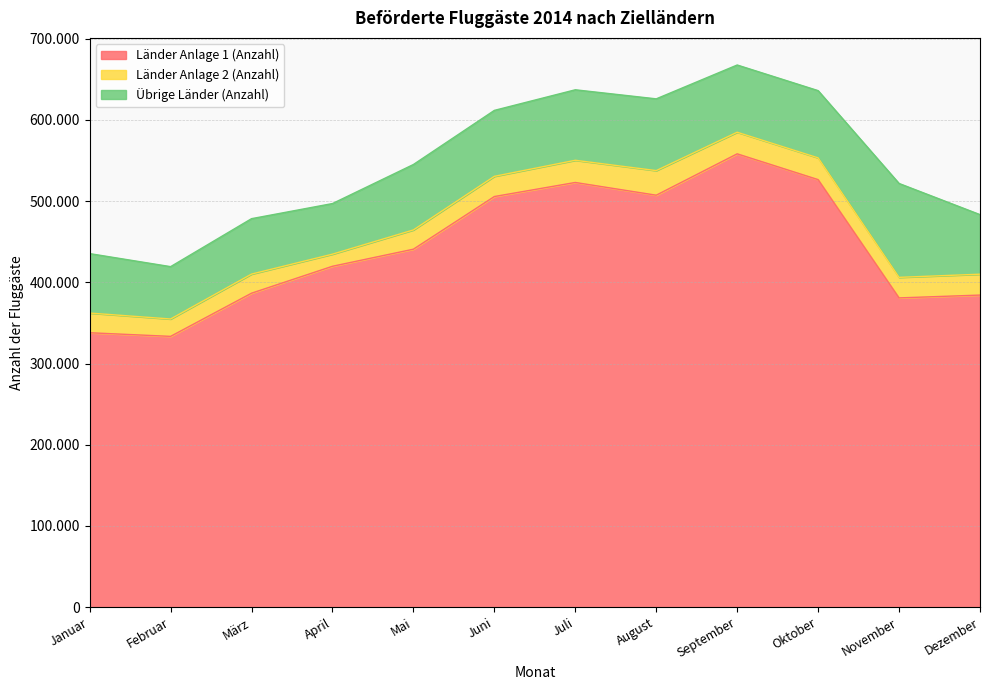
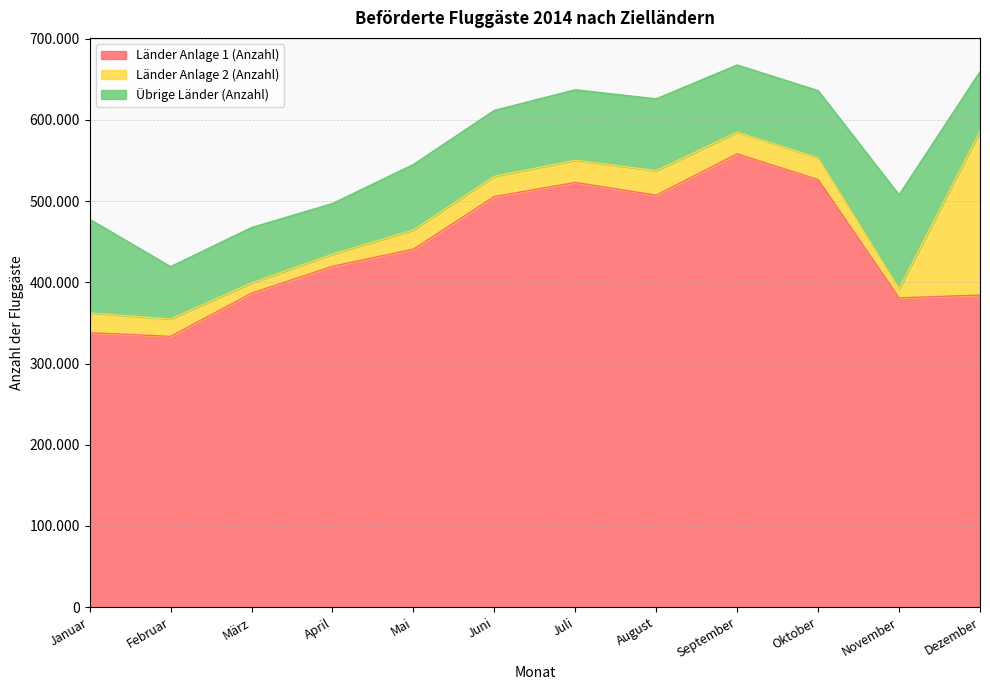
  {
    "Länder Anlage 1 (Anzahl)": {
      "Januar": 340,
      "Februar": 330,
      "März": 390,
      "April": 420,
      "Mai": 440,
      "Juni": 510,
      "Juli": 520,
      "August": 510,
      "September": 560,
      "Oktober": 530,
      "November": 380,
      "Dezember": 380
    },
    "Länder Anlage 2 (Anzahl)": {
      "Januar": 20,
      "Februar": 20,
-     "März": 20,
+     "März": 10,
      "April": 10,
      "Mai": 20,
      "Juni": 20,
      "Juli": 30,
      "August": 30,
      "September": 30,
      "Oktober": 30,
-     "November": 30,
-     "Dezember": 30
+     "November": 10,
+     "Dezember": 200
    },
    "Übrige Länder (Anzahl)": {
-     "Januar": 70,
+     "Januar": 120,
      "Februar": 60,
      "März": 70,
      "April": 60,
      "Mai": 80,
      "Juni": 80,
      "Juli": 90,
      "August": 90,
      "September": 80,
      "Oktober": 80,
      "November": 120,
      "Dezember": 70
    }
  }
